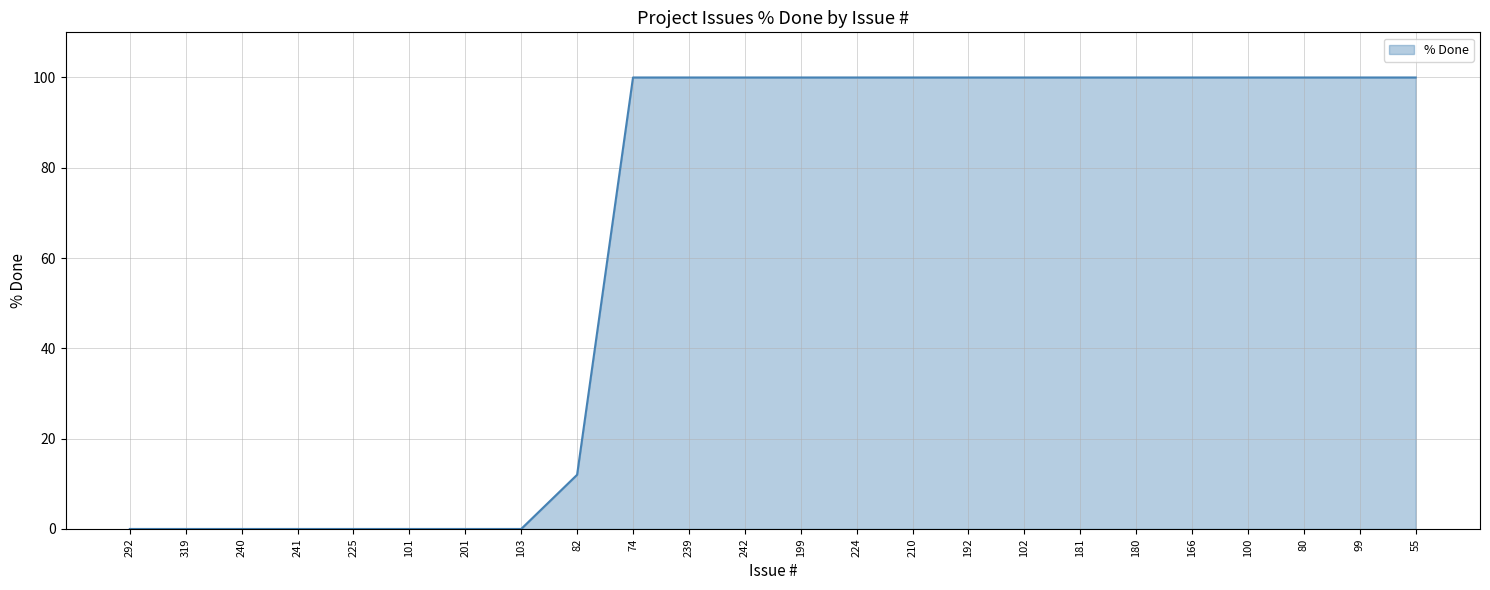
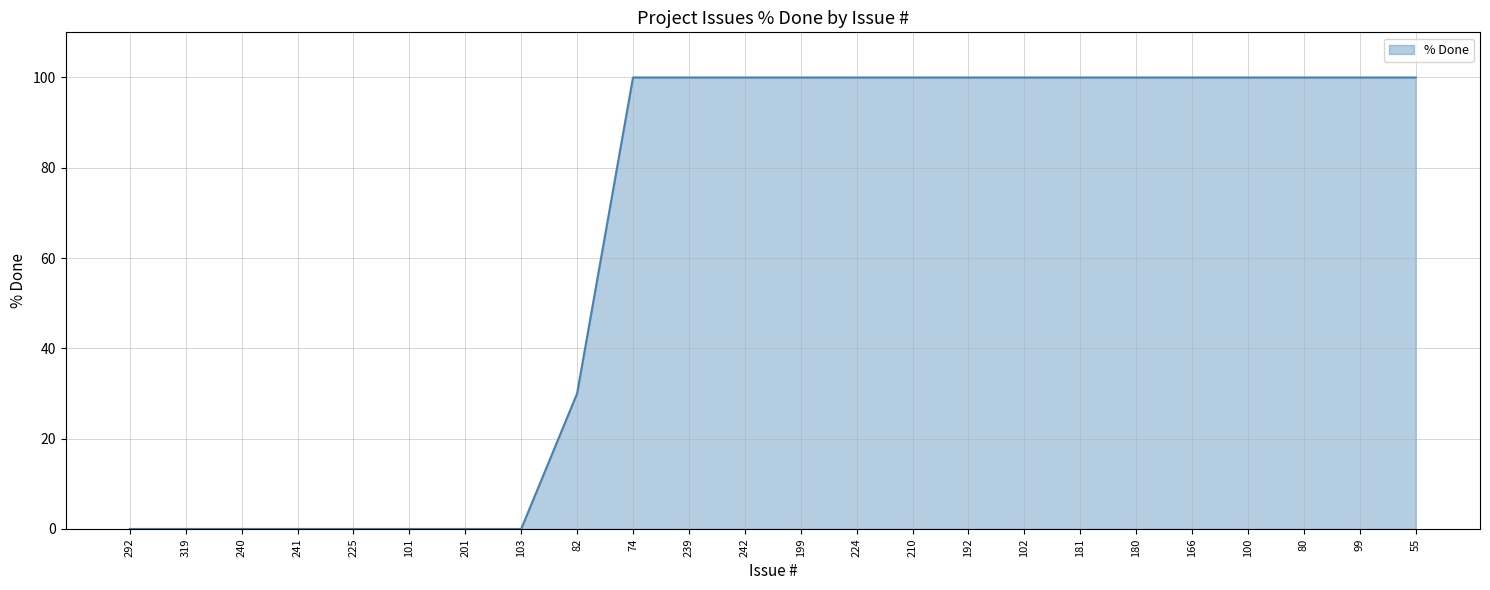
  {
    "292": 0,
    "319": 0,
    "240": 0,
    "241": 0,
    "225": 0,
    "101": 0,
    "201": 0,
    "103": 0,
-   "82": 12,
+   "82": 30,
    "74": 100,
    "239": 100,
    "242": 100,
    "199": 100,
    "224": 100,
    "210": 100,
    "192": 100,
    "102": 100,
    "181": 100,
    "180": 100,
    "166": 100,
    "100": 100,
    "80": 100,
    "99": 100,
    "55": 100
  }
